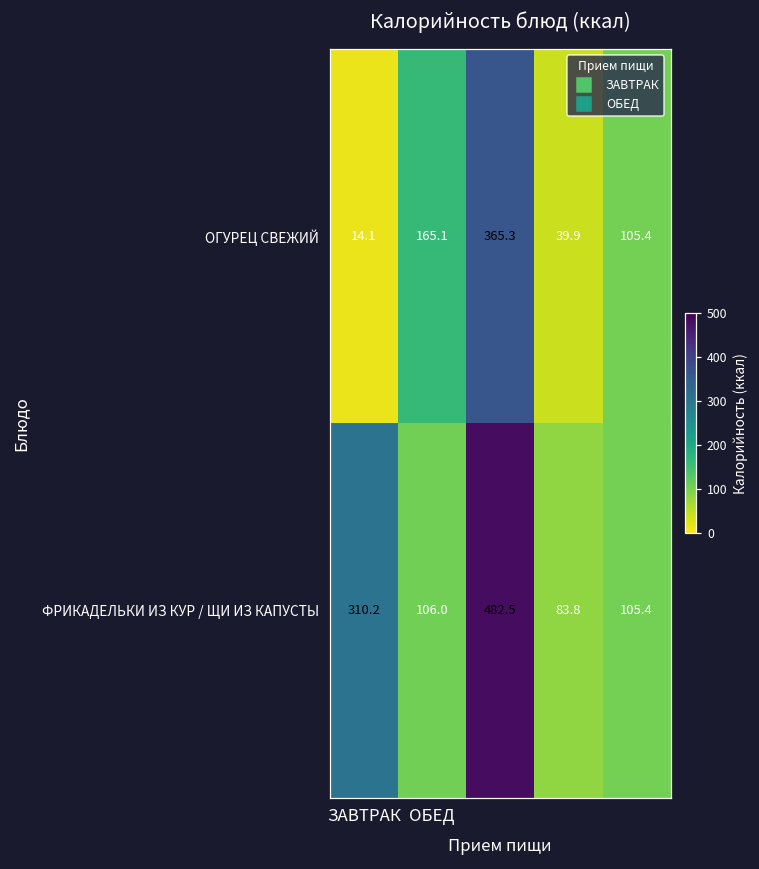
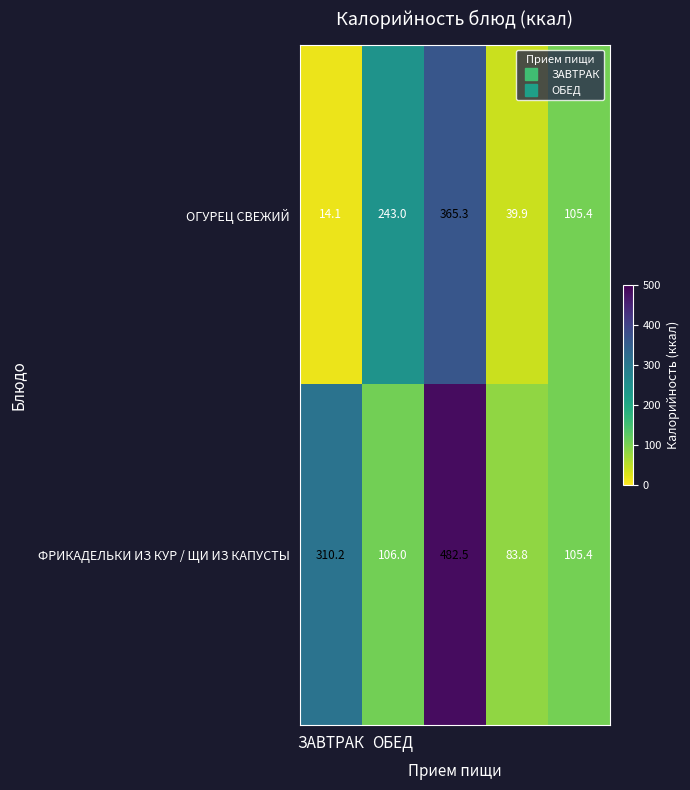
  {
    "ОГУРЕЦ СВЕЖИЙ": {
      "ЗАВТРАК": 14.1,
-     "ОБЕД": 165.1
+     "ОБЕД": 243.0
    },
    "ФРИКАДЕЛЬКИ ИЗ КУР / ЩИ ИЗ КАПУСТЫ": {
      "ЗАВТРАК": 310.2,
      "ОБЕД": 106.0
    }
  }
